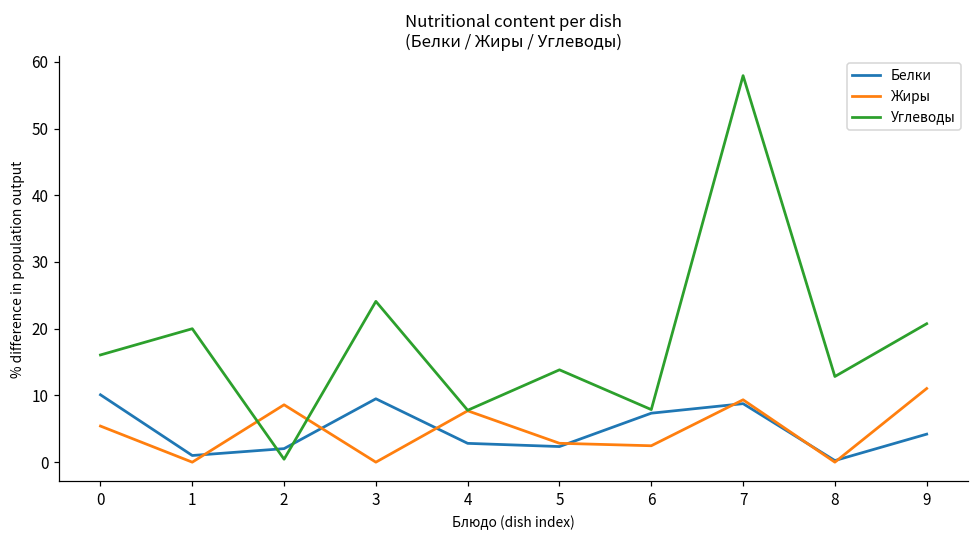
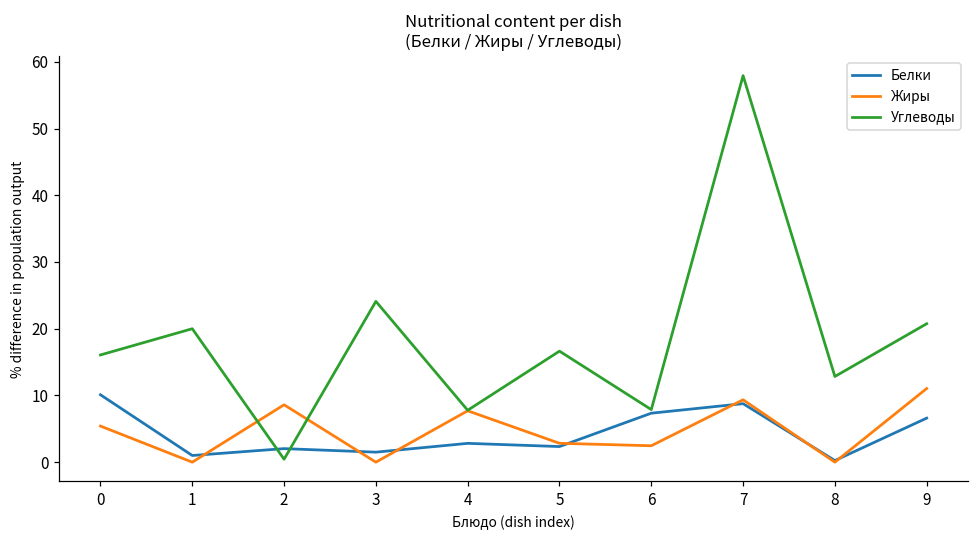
  {
    "Белки": {
      "0": 10,
      "1": 1,
      "2": 2,
-     "3": 10,
+     "3": 2,
      "4": 3,
      "5": 2,
      "6": 7,
      "7": 9,
-     "9": 4
+     "9": 7
    },
    "Жиры": {
      "0": 5,
      "1": 0,
      "2": 9,
      "3": 0,
      "5": 3,
      "6": 2,
      "7": 9,
      "9": 11
    },
    "Углеводы": {
      "0": 16,
      "1": 20,
      "2": 0,
      "3": 24,
-     "5": 14,
+     "5": 17,
      "6": 8,
      "7": 58,
      "8": 13,
      "9": 21
    }
  }
